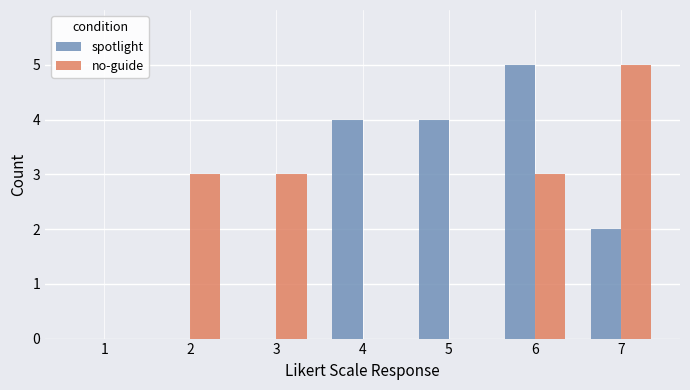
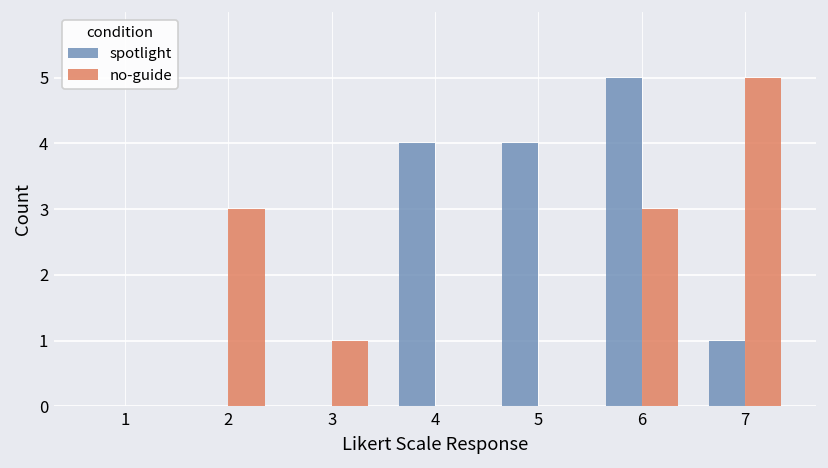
  {
    "spotlight": {
      "1": 0,
      "2": 0,
      "3": 0,
      "4": 4,
      "5": 4,
      "6": 5,
-     "7": 2
+     "7": 1
    },
    "no-guide": {
      "1": 0,
      "2": 3,
-     "3": 3,
+     "3": 1,
      "4": 0,
      "5": 0,
      "6": 3,
      "7": 5
    }
  }
